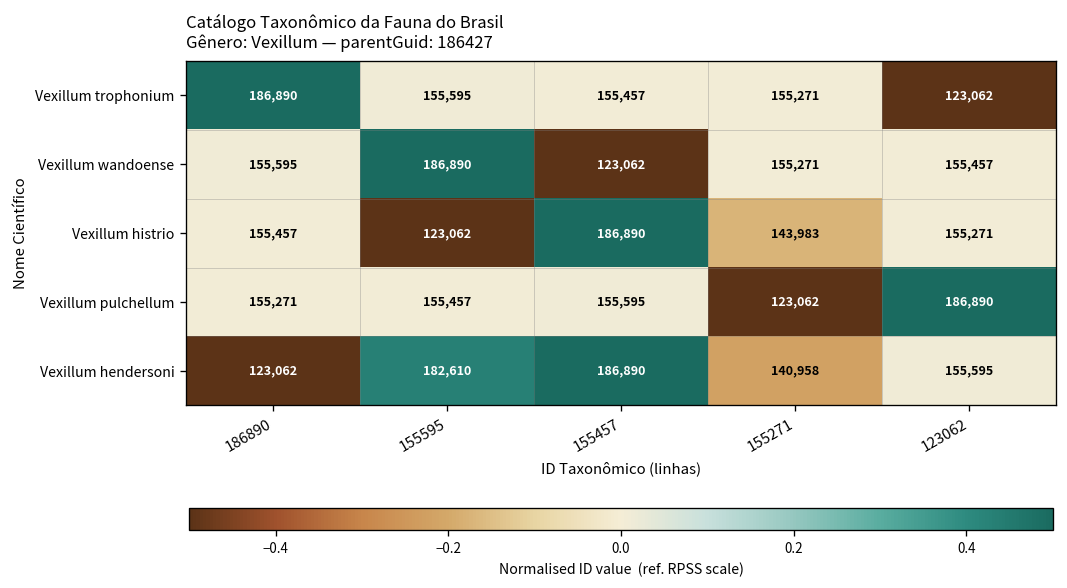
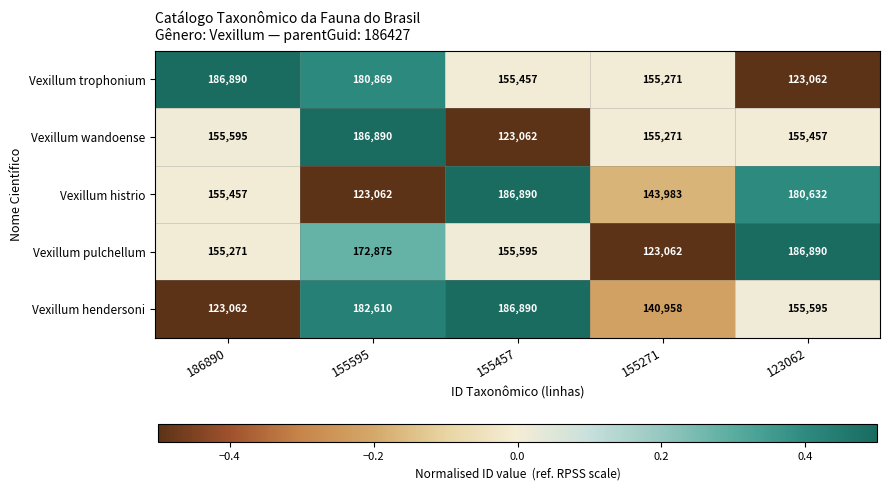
  {
    "Vexillum trophonium": {
      "186890": "186,890",
-     "155595": "155,595",
+     "155595": "180,869",
      "155457": "155,457",
      "155271": "155,271",
      "123062": "123,062"
    },
    "Vexillum wandoense": {
      "186890": "155,595",
      "155595": "186,890",
      "155457": "123,062",
      "155271": "155,271",
      "123062": "155,457"
    },
    "Vexillum histrio": {
      "186890": "155,457",
      "155595": "123,062",
      "155457": "186,890",
      "155271": "143,983",
-     "123062": "155,271"
+     "123062": "180,632"
    },
    "Vexillum pulchellum": {
      "186890": "155,271",
-     "155595": "155,457",
+     "155595": "172,875",
      "155457": "155,595",
      "155271": "123,062",
      "123062": "186,890"
    },
    "Vexillum hendersoni": {
      "186890": "123,062",
      "155595": "182,610",
      "155457": "186,890",
      "155271": "140,958",
      "123062": "155,595"
    }
  }
